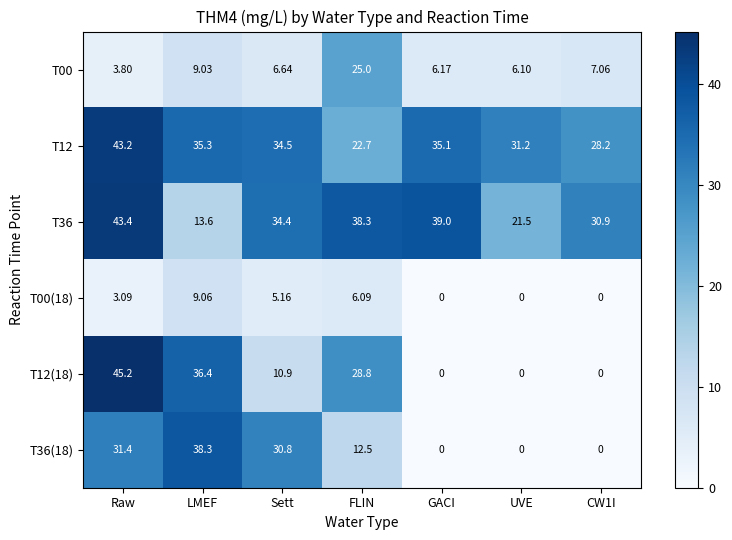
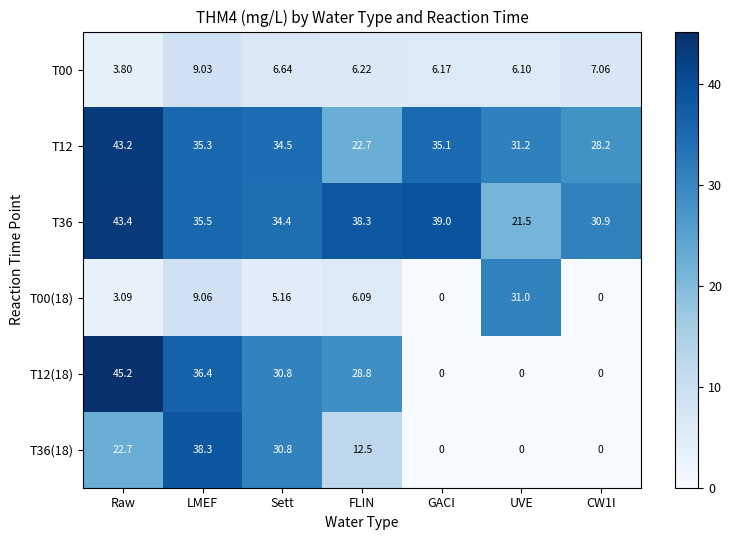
  {
    "T00": {
      "Raw": 3.80,
      "LMEF": 9.03,
      "Sett": 6.64,
-     "FLIN": 25.0,
+     "FLIN": 6.22,
      "GACI": 6.17,
      "UVE": 6.10,
      "CW1I": 7.06
    },
    "T12": {
      "Raw": 43.2,
      "LMEF": 35.3,
      "Sett": 34.5,
      "FLIN": 22.7,
      "GACI": 35.1,
      "UVE": 31.2,
      "CW1I": 28.2
    },
    "T36": {
      "Raw": 43.4,
-     "LMEF": 13.6,
+     "LMEF": 35.5,
      "Sett": 34.4,
      "FLIN": 38.3,
      "GACI": 39.0,
      "UVE": 21.5,
      "CW1I": 30.9
    },
    "T00(18)": {
      "Raw": 3.09,
      "LMEF": 9.06,
      "Sett": 5.16,
      "FLIN": 6.09,
      "GACI": 0,
-     "UVE": 0,
+     "UVE": 31.0,
      "CW1I": 0
    },
    "T12(18)": {
      "Raw": 45.2,
      "LMEF": 36.4,
-     "Sett": 10.9,
+     "Sett": 30.8,
      "FLIN": 28.8,
      "GACI": 0,
      "UVE": 0,
      "CW1I": 0
    },
    "T36(18)": {
-     "Raw": 31.4,
+     "Raw": 22.7,
      "LMEF": 38.3,
      "Sett": 30.8,
      "FLIN": 12.5,
      "GACI": 0,
      "UVE": 0,
      "CW1I": 0
    }
  }
